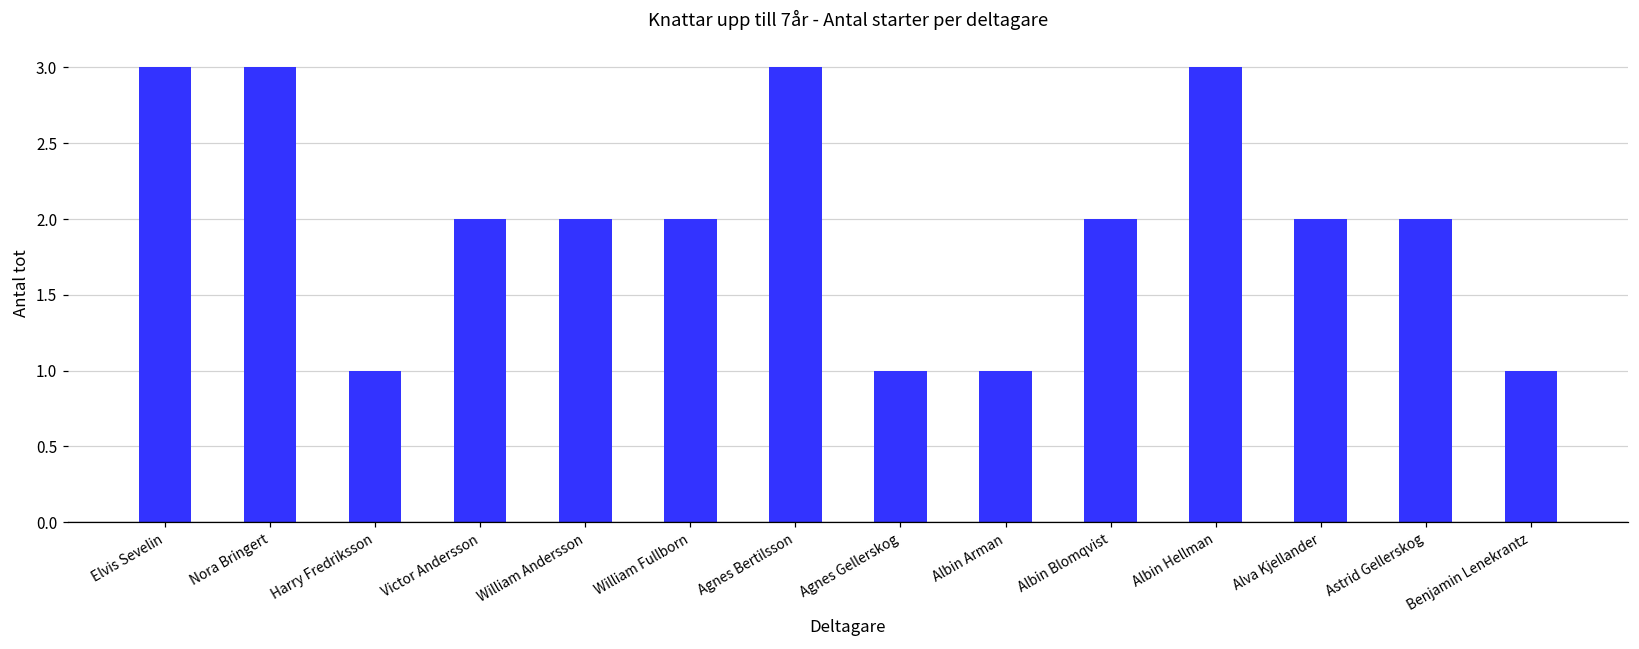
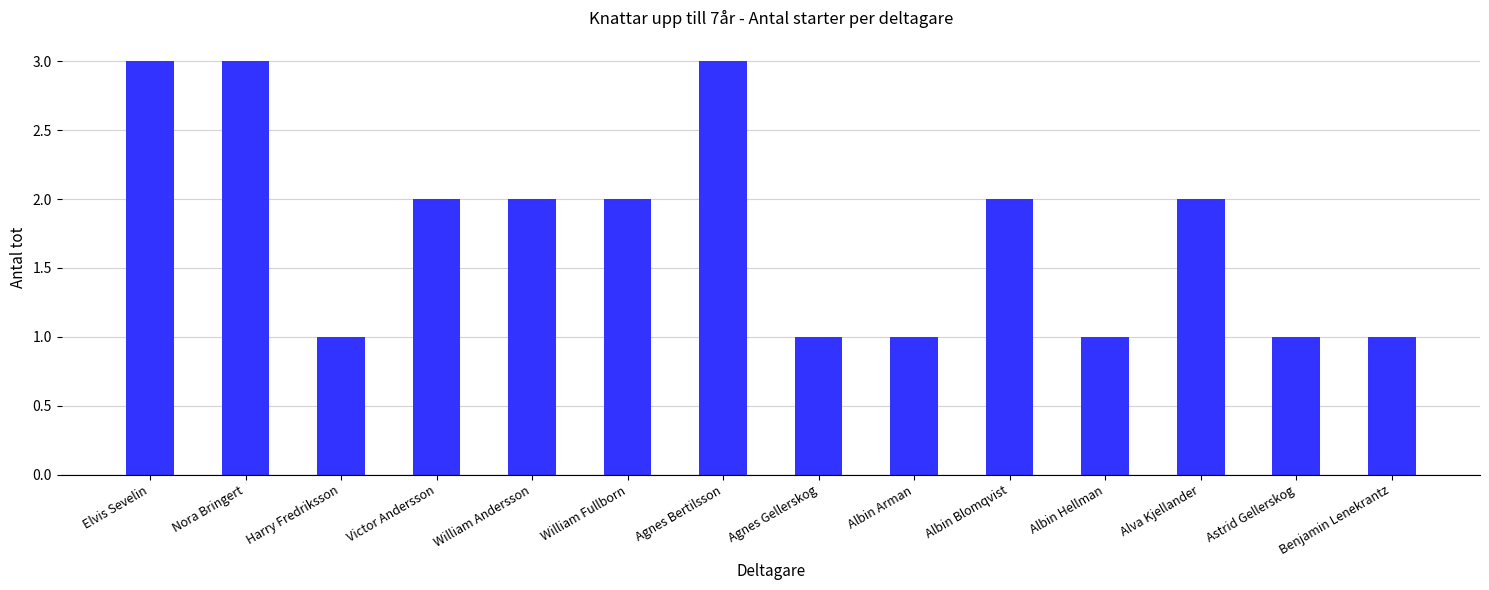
  {
    "Elvis Sevelin": 3,
    "Nora Bringert": 3,
    "Harry Fredriksson": 1,
    "Victor Andersson": 2,
    "William Andersson": 2,
    "William Fullborn": 2,
    "Agnes Bertilsson": 3,
    "Agnes Gellerskog": 1,
    "Albin Arman": 1,
    "Albin Blomqvist": 2,
-   "Albin Hellman": 3,
+   "Albin Hellman": 1,
    "Alva Kjellander": 2,
-   "Astrid Gellerskog": 2,
+   "Astrid Gellerskog": 1,
    "Benjamin Lenekrantz": 1
  }
